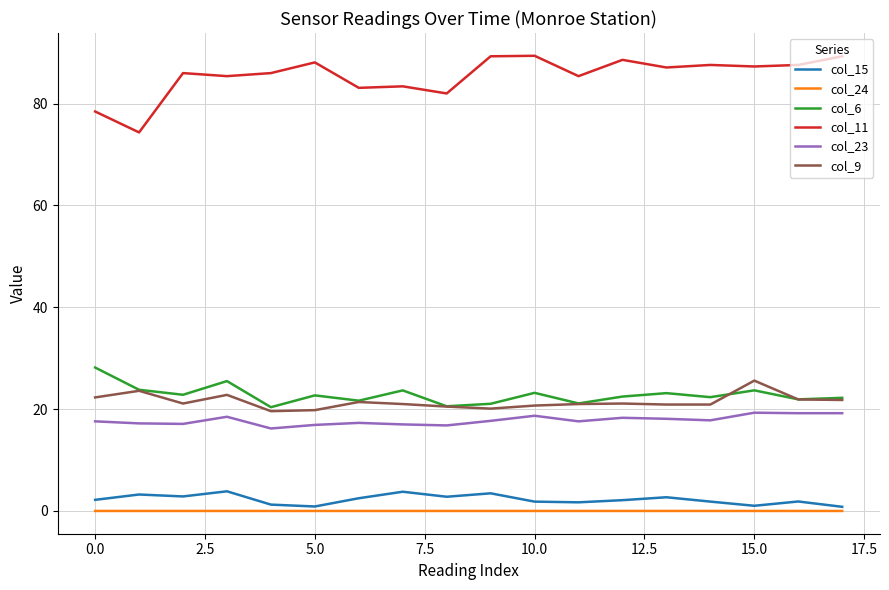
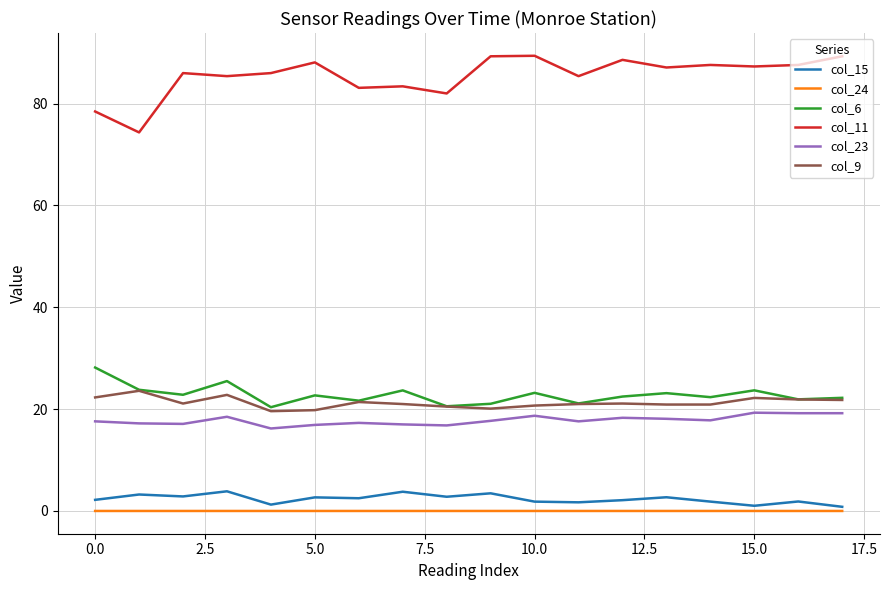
  {
    "col_15": {
      "0.0": 2,
-     "5.0": 1,
+     "5.0": 3,
      "10.0": 2,
      "15.0": 1
    },
    "col_24": {
      "0.0": 0,
      "5.0": 0,
      "10.0": 0,
      "15.0": 0
    },
    "col_6": {
      "0.0": 28,
      "5.0": 23,
      "10.0": 23,
      "15.0": 24
    },
    "col_11": {
      "0.0": 78,
      "5.0": 88,
      "10.0": 89,
      "15.0": 87
    },
    "col_23": {
      "0.0": 18,
      "5.0": 17,
      "10.0": 19,
      "15.0": 19
    },
    "col_9": {
      "0.0": 22,
      "5.0": 20,
      "10.0": 21,
-     "15.0": 26
+     "15.0": 22
    }
  }
